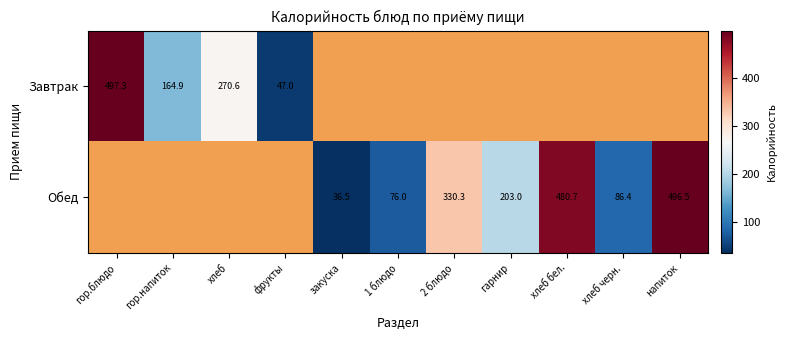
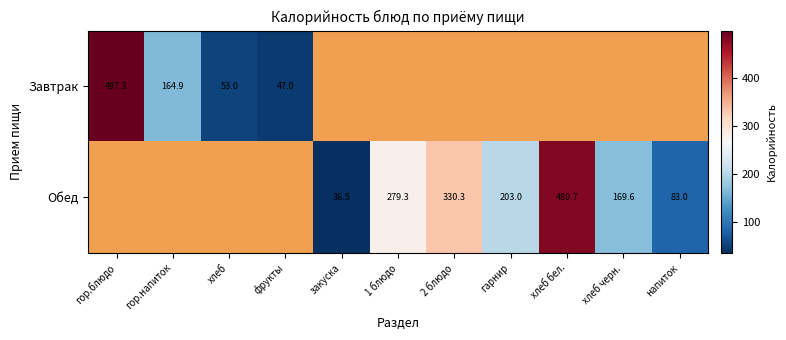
  {
    "Завтрак": {
      "гор.блюдо": 497.3,
      "гор.напиток": 164.9,
-     "хлеб": 270.6,
+     "хлеб": 53.0,
      "фрукты": 47.0
    },
    "Обед": {
      "закуска": 36.5,
-     "1 блюдо": 76.0,
+     "1 блюдо": 279.3,
      "2 блюдо": 330.3,
      "гарнир": 203.0,
      "хлеб бел.": 480.7,
-     "хлеб черн.": 86.4,
-     "напиток": 496.5
+     "хлеб черн.": 169.6,
+     "напиток": 83.0
    }
  }
